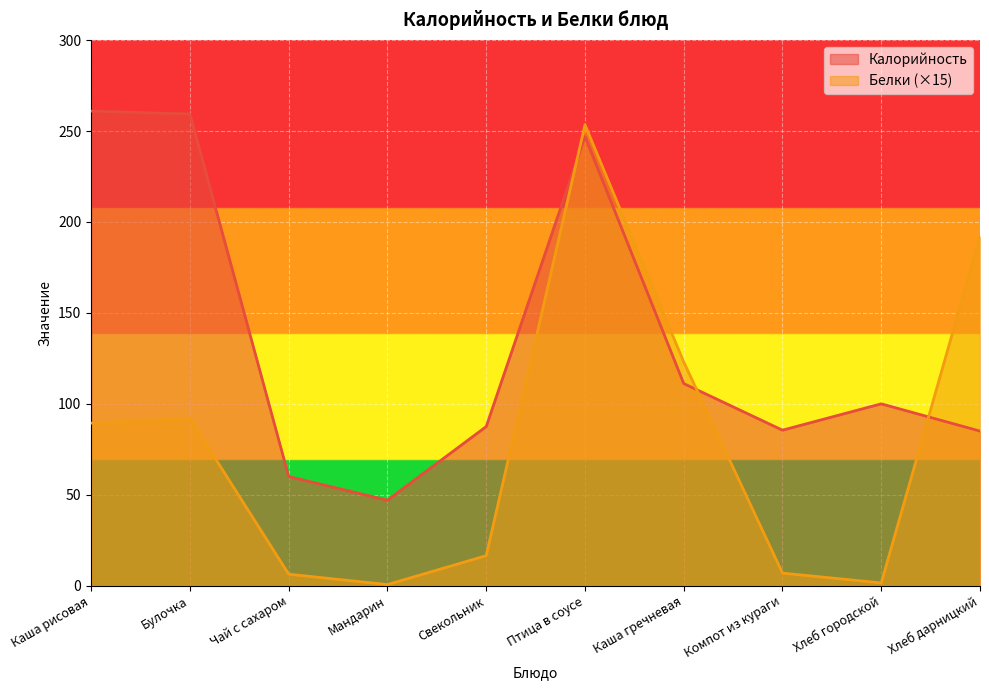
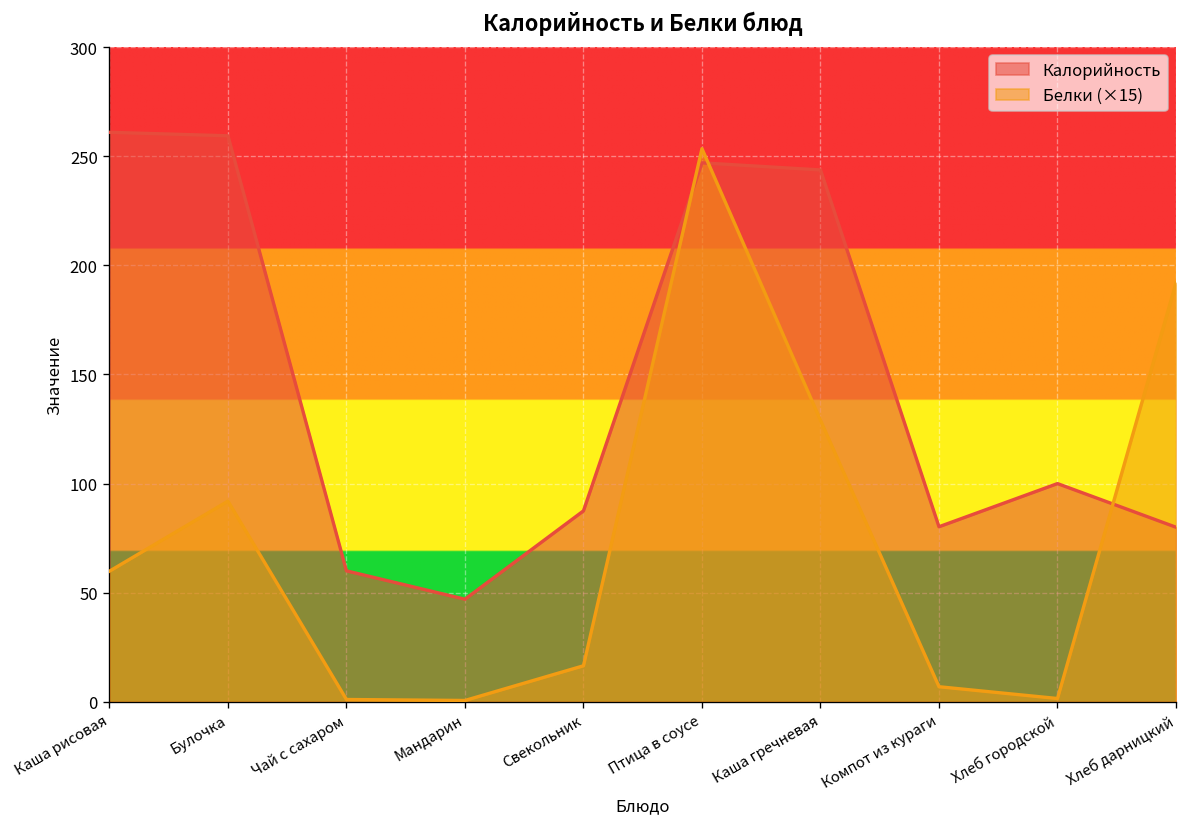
  {
    "Калорийность": {
      "Каша рисовая": 261,
      "Булочка": 259,
      "Чай с сахаром": 60,
      "Мандарин": 47,
      "Свекольник": 88,
      "Птица в соусе": 247,
-     "Каша гречневая": 111,
-     "Компот из кураги": 86,
+     "Каша гречневая": 244,
+     "Компот из кураги": 80,
      "Хлеб городской": 100,
-     "Хлеб дарницкий": 85
+     "Хлеб дарницкий": 80
    },
    "Белки (×15)": {
-     "Каша рисовая": 89,
+     "Каша рисовая": 60,
      "Булочка": 92,
-     "Чай с сахаром": 6,
+     "Чай с сахаром": 1,
      "Мандарин": 1,
      "Свекольник": 17,
      "Птица в соусе": 253,
-     "Каша гречневая": 123,
+     "Каша гречневая": 129,
      "Компот из кураги": 7,
      "Хлеб городской": 2,
      "Хлеб дарницкий": 192
    }
  }
